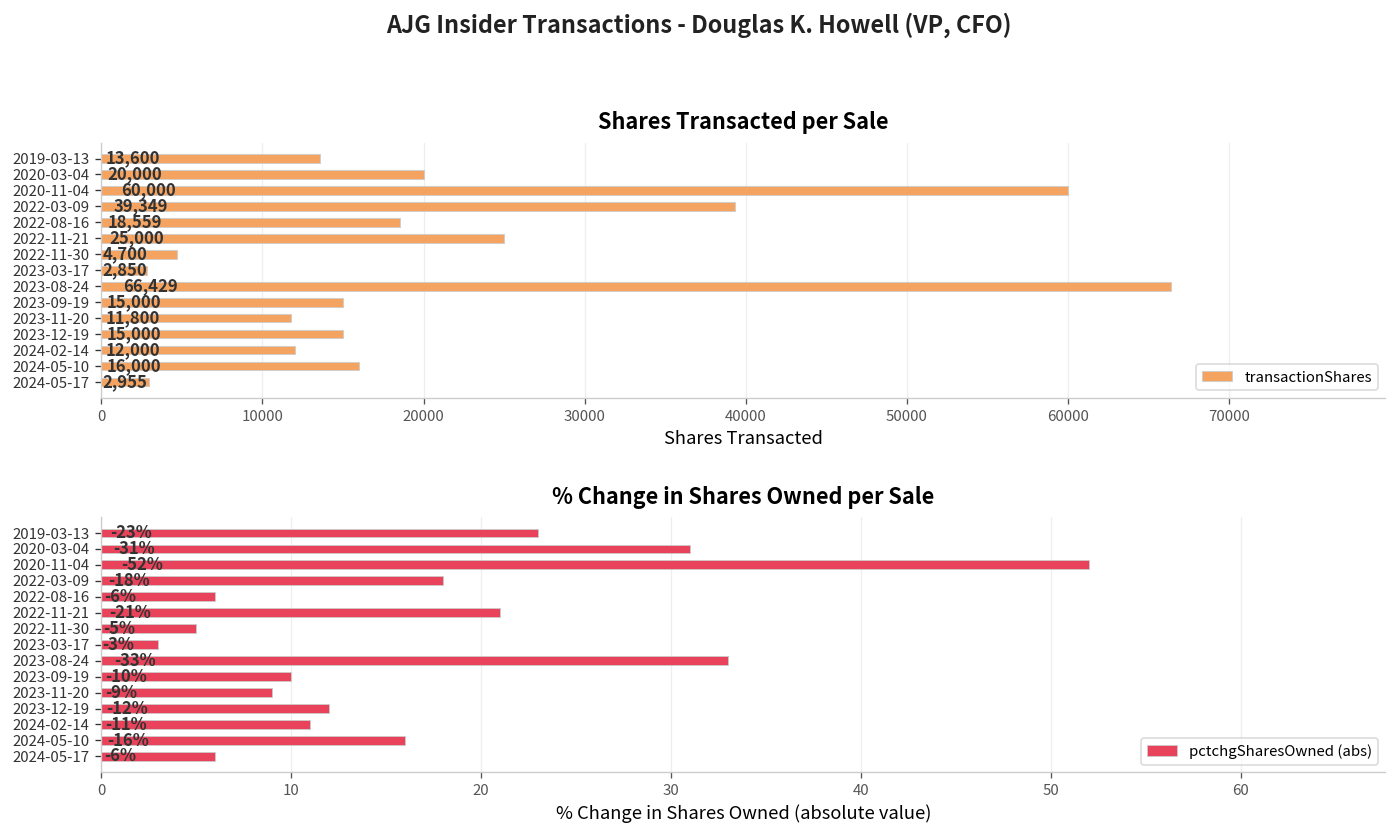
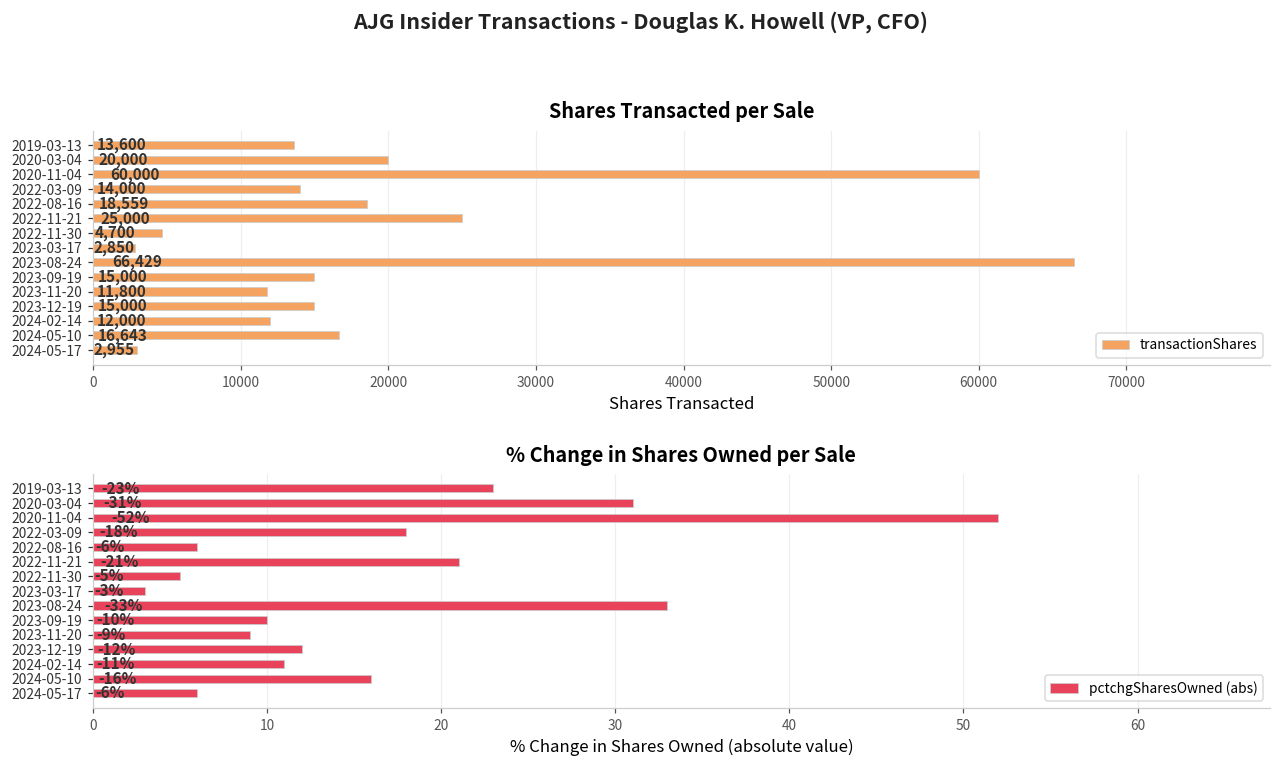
  {
    "Shares Transacted per Sale": {
      "2019-03-13": "13,600",
      "2020-03-04": "20,000",
      "2020-11-04": "60,000",
-     "2022-03-09": "39,349",
+     "2022-03-09": "14,000",
      "2022-08-16": "18,559",
      "2022-11-21": "25,000",
      "2022-11-30": "4,700",
      "2023-03-17": "2,850",
      "2023-08-24": "66,429",
      "2023-09-19": "15,000",
      "2023-11-20": "11,800",
      "2023-12-19": "15,000",
      "2024-02-14": "12,000",
-     "2024-05-10": "16,000",
+     "2024-05-10": "16,643",
      "2024-05-17": "2,955"
    }
  }
